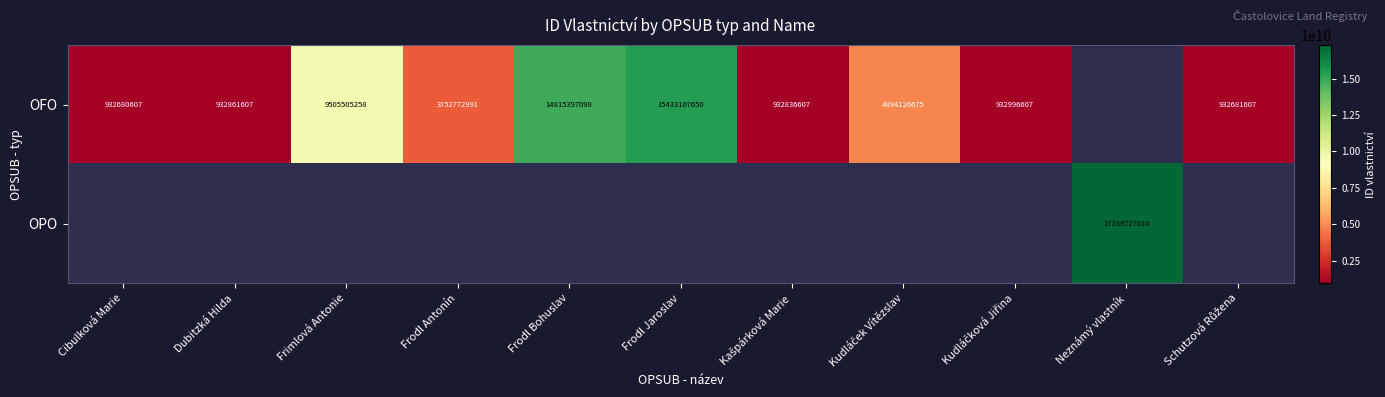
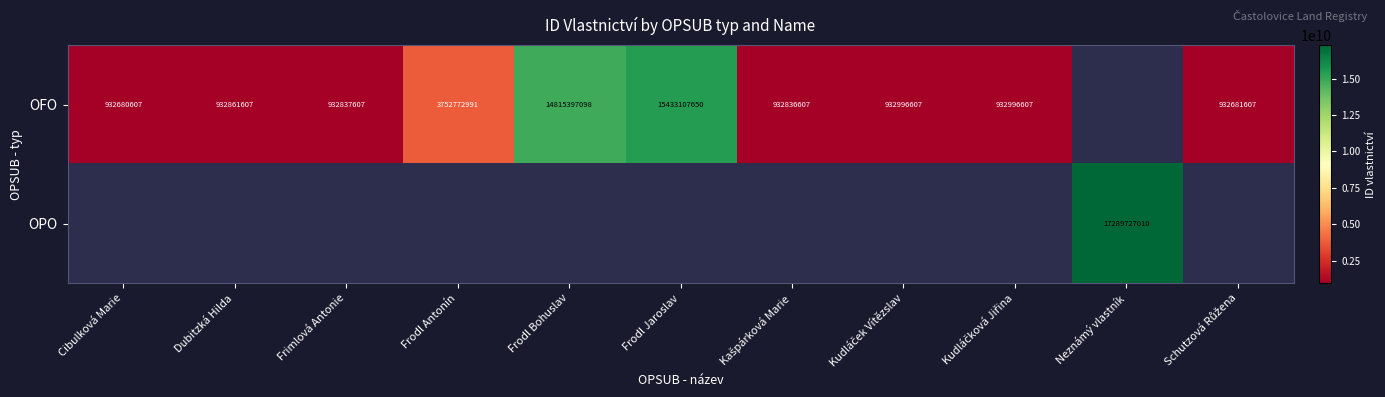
  {
    "OFO": {
      "Cibulková Marie": 932680607,
      "Dubitzká Hilda": 932861607,
-     "Frimlová Antonie": 9505505258,
+     "Frimlová Antonie": 932837607,
      "Frodl Antonín": 3752772991,
      "Frodl Bohuslav": 14815397098,
      "Frodl Jaroslav": 15433107650,
      "Kašpárková Marie": 932836607,
-     "Kudláček Vítězslav": 4894126675,
+     "Kudláček Vítězslav": 932996607,
      "Kudláčková Jiřina": 932996607,
      "Schutzová Růžena": 932681607
    },
    "OPO": {
      "Neznámý vlastník": 17289727010
    }
  }
